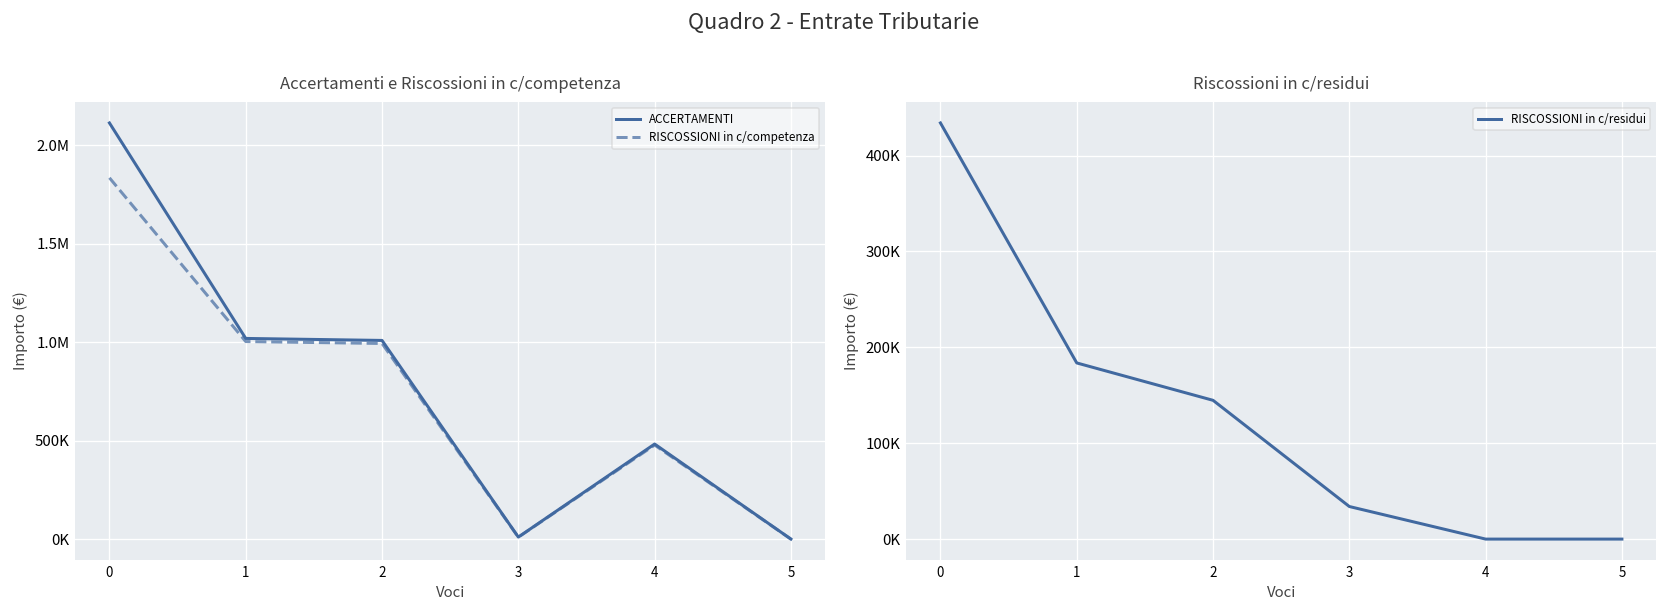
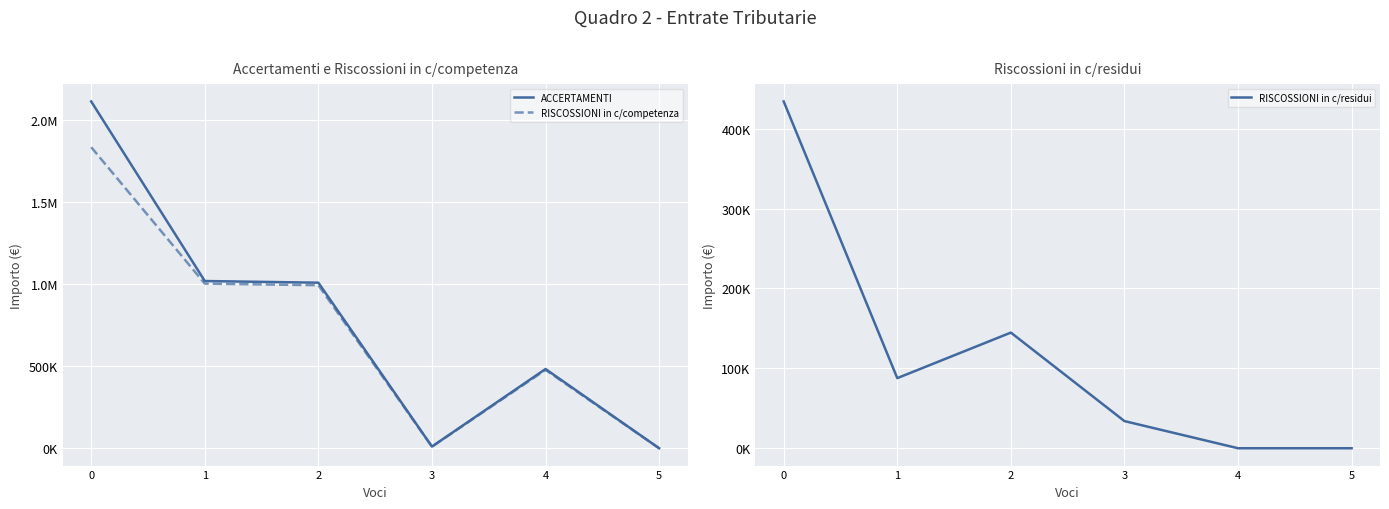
  {
    "Riscossioni in c/residui": {
      "0": 430000,
-     "1": 180000,
+     "1": 90000,
      "2": 140000,
      "3": 30000,
      "4": 0,
      "5": 0
    }
  }
